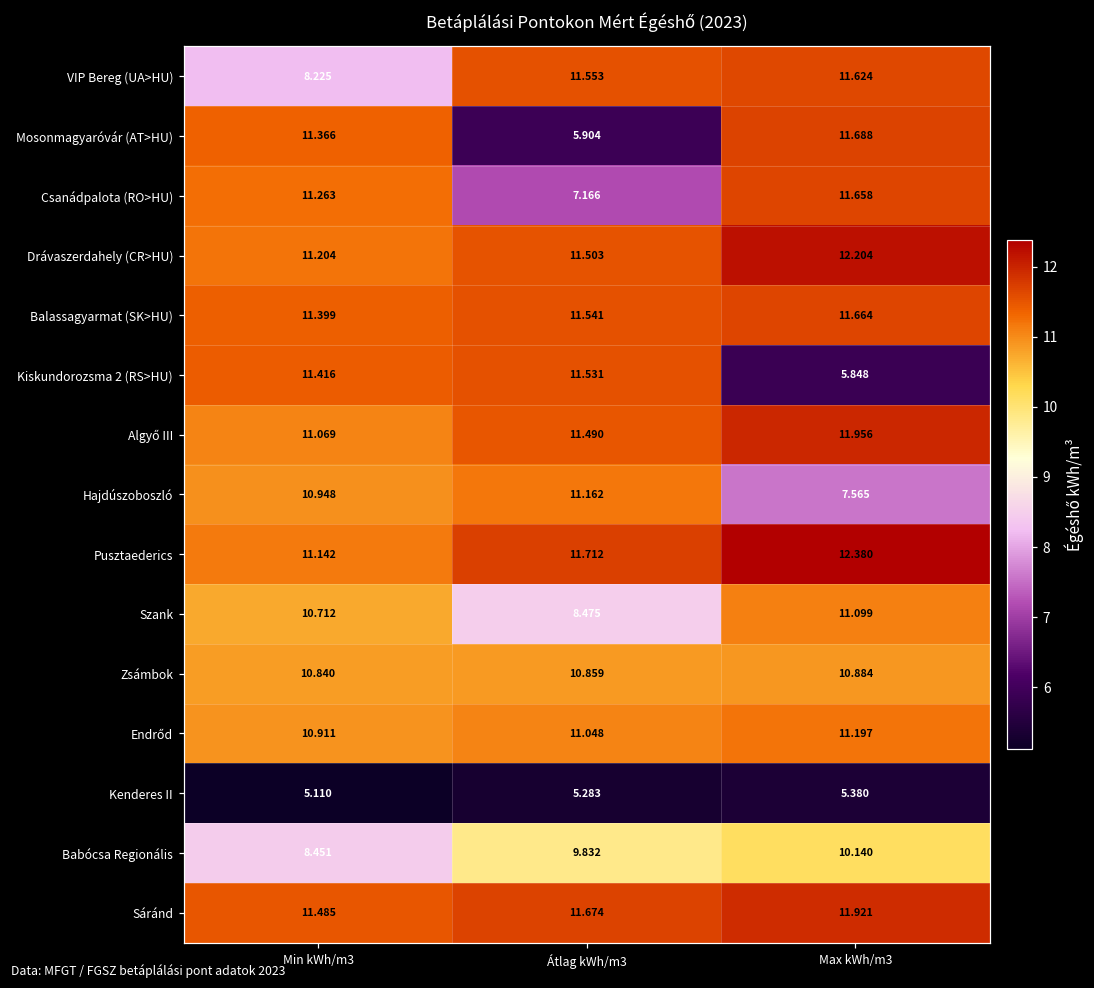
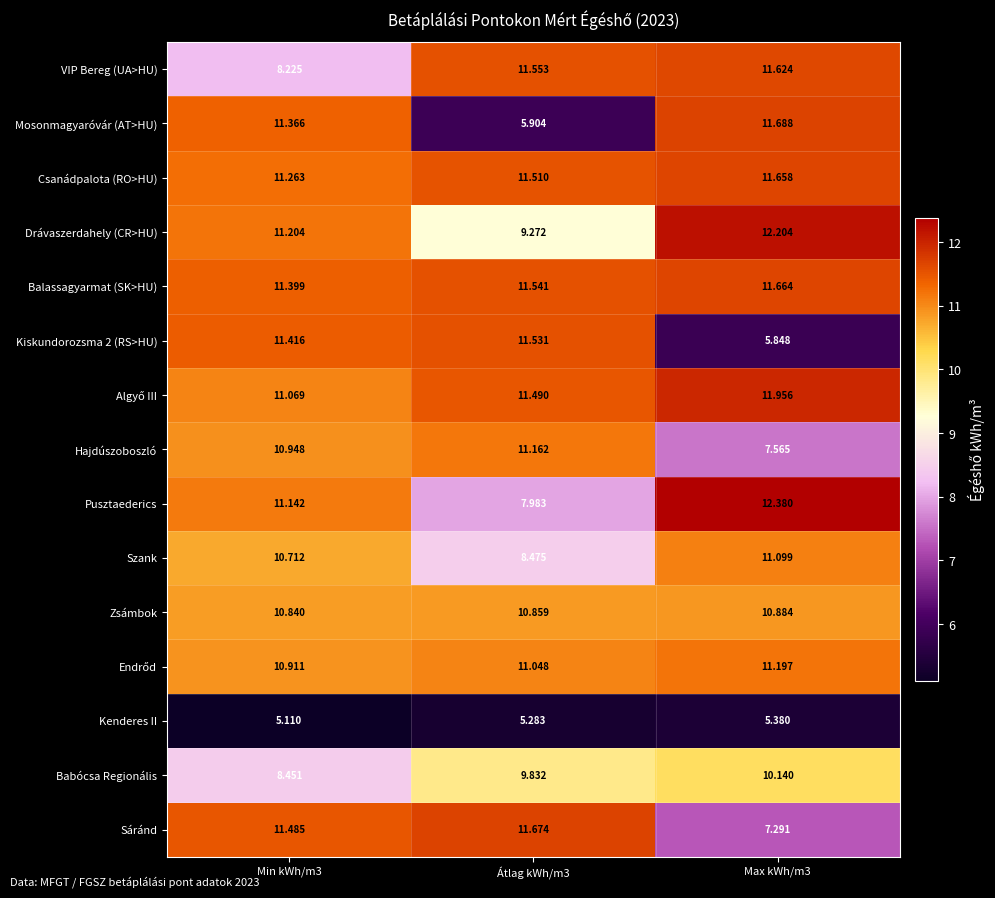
  {
    "VIP Bereg (UA>HU)": {
      "Min kWh/m3": 8.225,
      "Átlag kWh/m3": 11.553,
      "Max kWh/m3": 11.624
    },
    "Mosonmagyaróvár (AT>HU)": {
      "Min kWh/m3": 11.366,
      "Átlag kWh/m3": 5.904,
      "Max kWh/m3": 11.688
    },
    "Csanádpalota (RO>HU)": {
      "Min kWh/m3": 11.263,
-     "Átlag kWh/m3": 7.166,
+     "Átlag kWh/m3": 11.510,
      "Max kWh/m3": 11.658
    },
    "Drávaszerdahely (CR>HU)": {
      "Min kWh/m3": 11.204,
-     "Átlag kWh/m3": 11.503,
+     "Átlag kWh/m3": 9.272,
      "Max kWh/m3": 12.204
    },
    "Balassagyarmat (SK>HU)": {
      "Min kWh/m3": 11.399,
      "Átlag kWh/m3": 11.541,
      "Max kWh/m3": 11.664
    },
    "Kiskundorozsma 2 (RS>HU)": {
      "Min kWh/m3": 11.416,
      "Átlag kWh/m3": 11.531,
      "Max kWh/m3": 5.848
    },
    "Algyő III": {
      "Min kWh/m3": 11.069,
      "Átlag kWh/m3": 11.490,
      "Max kWh/m3": 11.956
    },
    "Hajdúszoboszló": {
      "Min kWh/m3": 10.948,
      "Átlag kWh/m3": 11.162,
      "Max kWh/m3": 7.565
    },
    "Pusztaederics": {
      "Min kWh/m3": 11.142,
-     "Átlag kWh/m3": 11.712,
+     "Átlag kWh/m3": 7.983,
      "Max kWh/m3": 12.380
    },
    "Szank": {
      "Min kWh/m3": 10.712,
      "Átlag kWh/m3": 8.475,
      "Max kWh/m3": 11.099
    },
    "Zsámbok": {
      "Min kWh/m3": 10.840,
      "Átlag kWh/m3": 10.859,
      "Max kWh/m3": 10.884
    },
    "Endrőd": {
      "Min kWh/m3": 10.911,
      "Átlag kWh/m3": 11.048,
      "Max kWh/m3": 11.197
    },
    "Kenderes II": {
      "Min kWh/m3": 5.110,
      "Átlag kWh/m3": 5.283,
      "Max kWh/m3": 5.380
    },
    "Babócsa Regionális": {
      "Min kWh/m3": 8.451,
      "Átlag kWh/m3": 9.832,
      "Max kWh/m3": 10.140
    },
    "Sáránd": {
      "Min kWh/m3": 11.485,
      "Átlag kWh/m3": 11.674,
-     "Max kWh/m3": 11.921
+     "Max kWh/m3": 7.291
    }
  }
